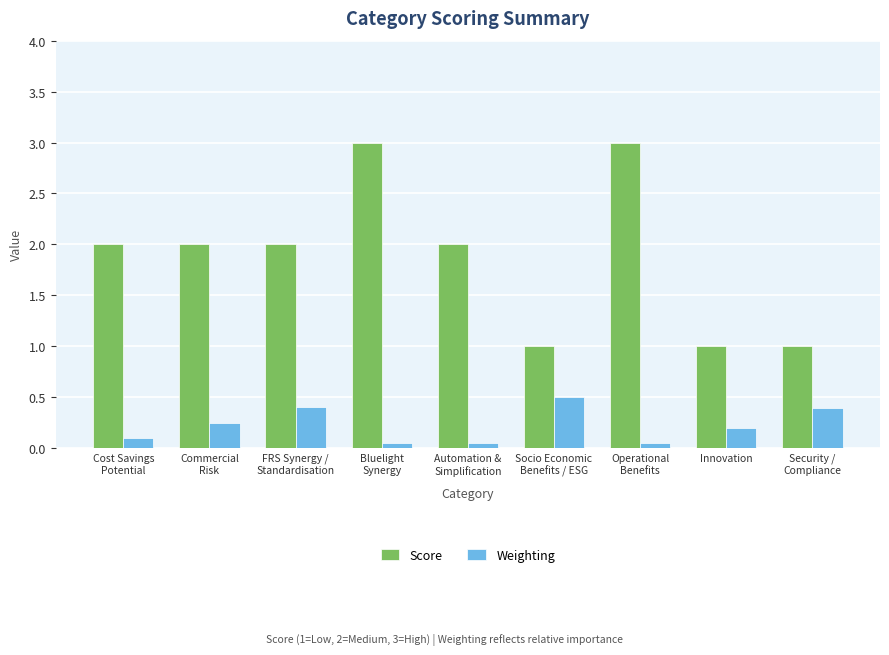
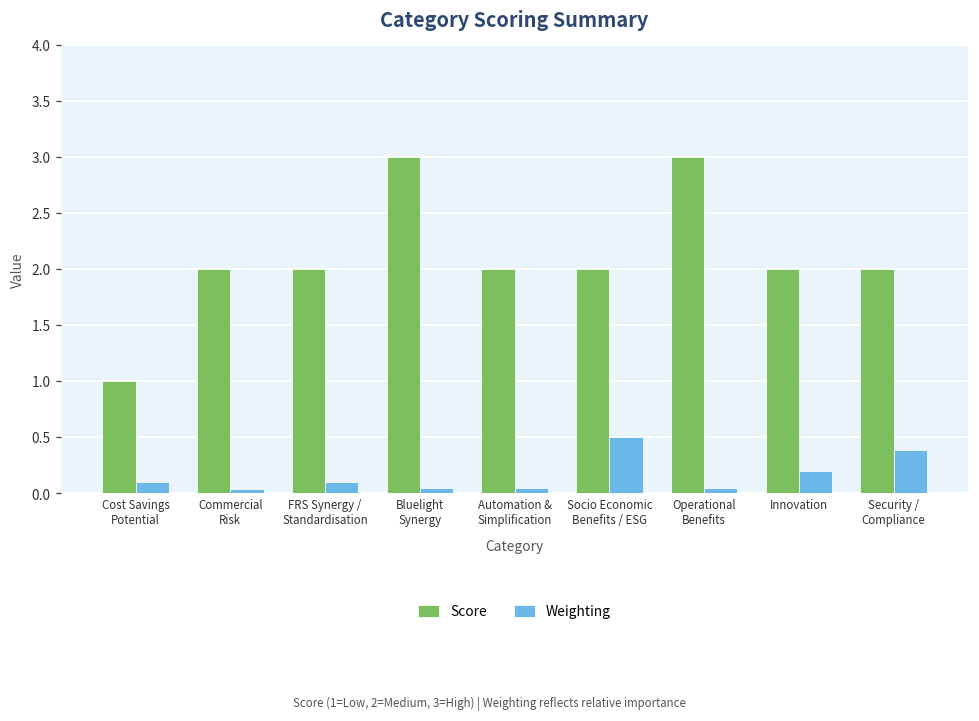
  {
    "Score": {
-     "Cost Savings Potential": 2,
+     "Cost Savings Potential": 1,
      "Commercial Risk": 2,
      "FRS Synergy / Standardisation": 2,
      "Bluelight Synergy": 3,
      "Automation & Simplification": 2,
-     "Socio Economic Benefits / ESG": 1,
+     "Socio Economic Benefits / ESG": 2,
      "Operational Benefits": 3,
-     "Innovation": 1,
-     "Security / Compliance": 1
+     "Innovation": 2,
+     "Security / Compliance": 2
    },
    "Weighting": {
      "Cost Savings Potential": 0.10,
-     "Commercial Risk": 0.25,
-     "FRS Synergy / Standardisation": 0.4,
+     "Commercial Risk": 0.04,
+     "FRS Synergy / Standardisation": 0.1,
      "Bluelight Synergy": 0.05,
      "Automation & Simplification": 0.05,
      "Socio Economic Benefits / ESG": 0.50,
      "Operational Benefits": 0.05,
      "Innovation": 0.20,
      "Security / Compliance": 0.39
    }
  }
